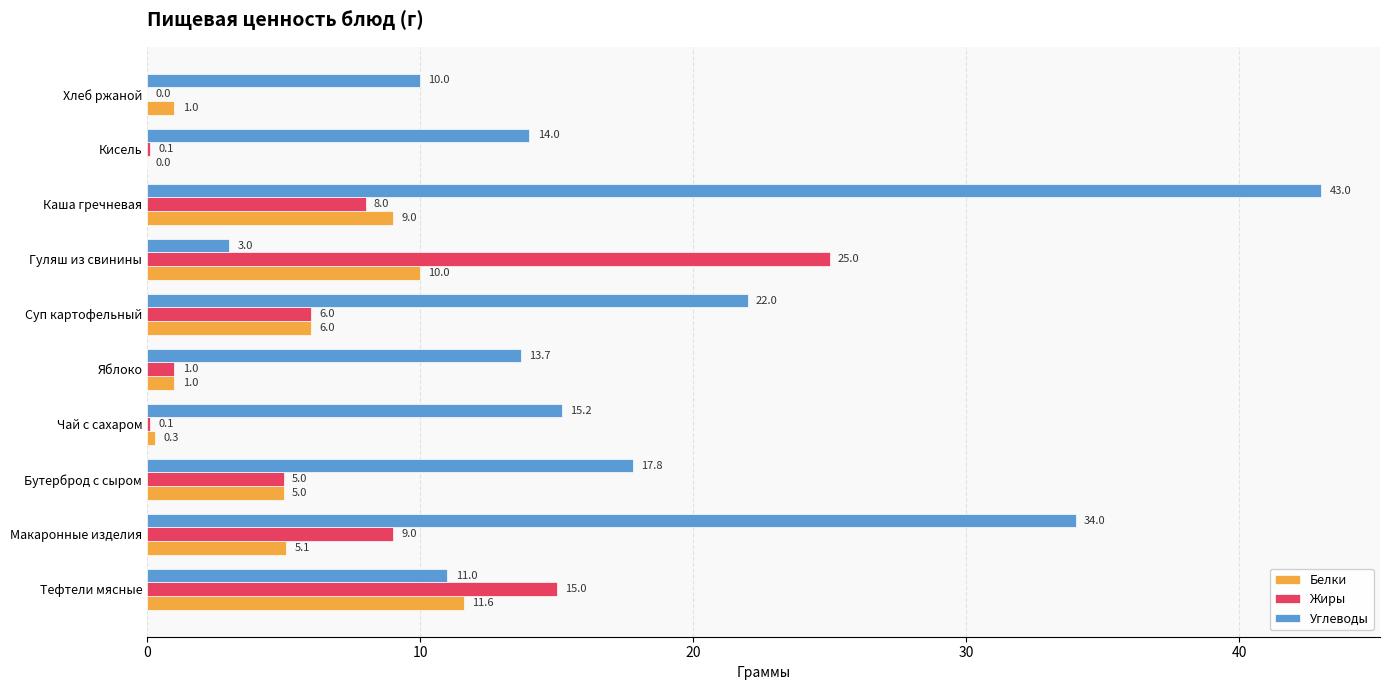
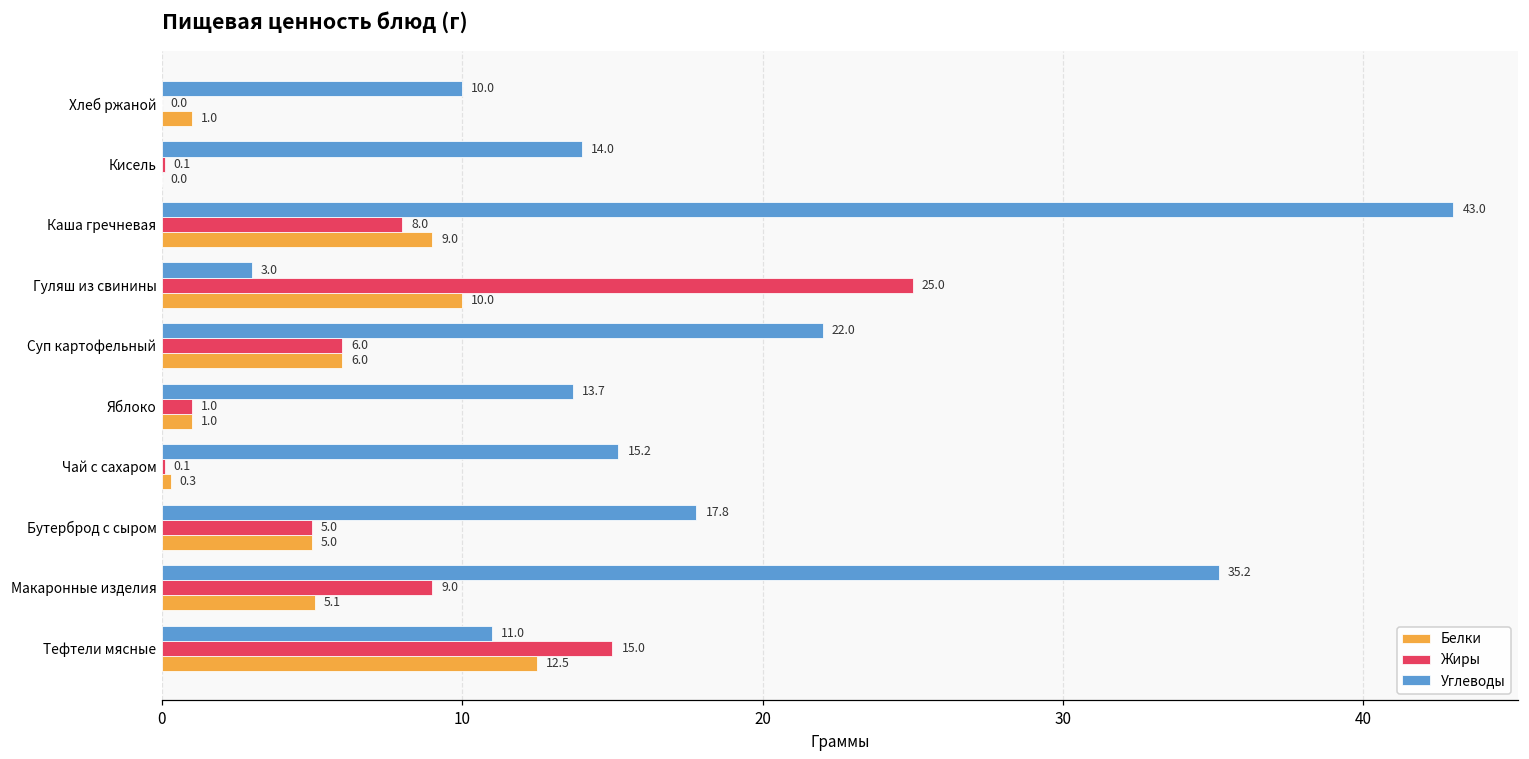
  {
    "Белки": {
      "Хлеб ржаной": 1.0,
      "Кисель": 0.0,
      "Каша гречневая": 9.0,
      "Гуляш из свинины": 10.0,
      "Суп картофельный": 6.0,
      "Яблоко": 1.0,
      "Чай с сахаром": 0.3,
      "Бутерброд с сыром": 5.0,
      "Макаронные изделия": 5.1,
-     "Тефтели мясные": 11.6
+     "Тефтели мясные": 12.5
    },
    "Жиры": {
      "Хлеб ржаной": 0.0,
      "Кисель": 0.1,
      "Каша гречневая": 8.0,
      "Гуляш из свинины": 25.0,
      "Суп картофельный": 6.0,
      "Яблоко": 1.0,
      "Чай с сахаром": 0.1,
      "Бутерброд с сыром": 5.0,
      "Макаронные изделия": 9.0,
      "Тефтели мясные": 15.0
    },
    "Углеводы": {
      "Хлеб ржаной": 10.0,
      "Кисель": 14.0,
      "Каша гречневая": 43.0,
      "Гуляш из свинины": 3.0,
      "Суп картофельный": 22.0,
      "Яблоко": 13.7,
      "Чай с сахаром": 15.2,
      "Бутерброд с сыром": 17.8,
-     "Макаронные изделия": 34.0,
+     "Макаронные изделия": 35.2,
      "Тефтели мясные": 11.0
    }
  }
